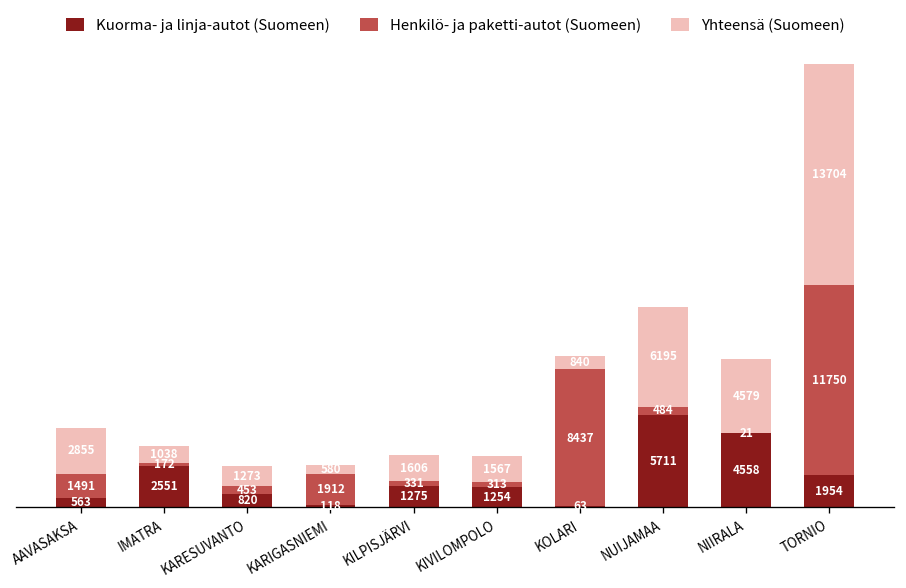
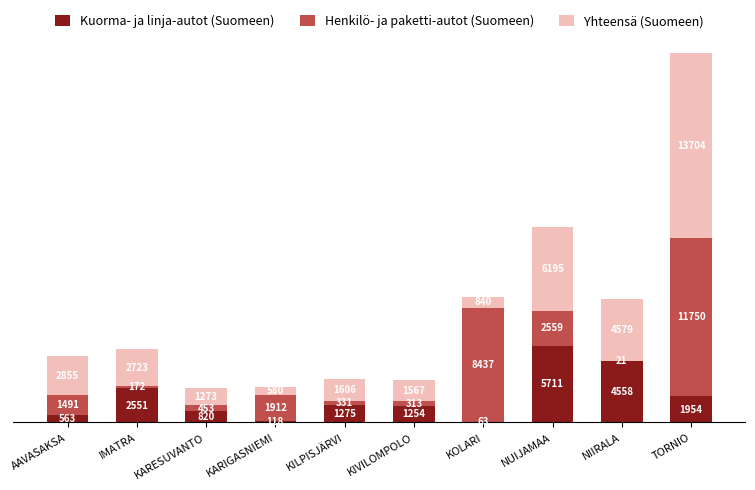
  {
    "Kuorma- ja linja-autot (Suomeen)": {
      "AAVASAKSA": 563,
      "IMATRA": 2551,
      "KARESUVANTO": 820,
      "KARIGASNIEMI": 118,
      "KILPISJÄRVI": 1275,
      "KIVILOMPOLO": 1254,
      "NUIJAMAA": 5711,
      "NIIRALA": 4558,
      "TORNIO": 1954
    },
    "Henkilö- ja paketti-autot (Suomeen)": {
      "AAVASAKSA": 1491,
      "KARESUVANTO": 453,
      "KARIGASNIEMI": 1912,
      "KILPISJÄRVI": 331,
      "KIVILOMPOLO": 313,
      "KOLARI": 8437,
-     "NUIJAMAA": 484,
+     "NUIJAMAA": 2559,
      "NIIRALA": 21,
      "TORNIO": 11750
    },
    "Yhteensä (Suomeen)": {
      "AAVASAKSA": 2855,
-     "IMATRA": 1038,
+     "IMATRA": 2723,
      "KARESUVANTO": 1273,
      "KARIGASNIEMI": 580,
      "KILPISJÄRVI": 1606,
      "KIVILOMPOLO": 1567,
      "KOLARI": 840,
      "NUIJAMAA": 6195,
      "NIIRALA": 4579,
      "TORNIO": 13704
    }
  }
